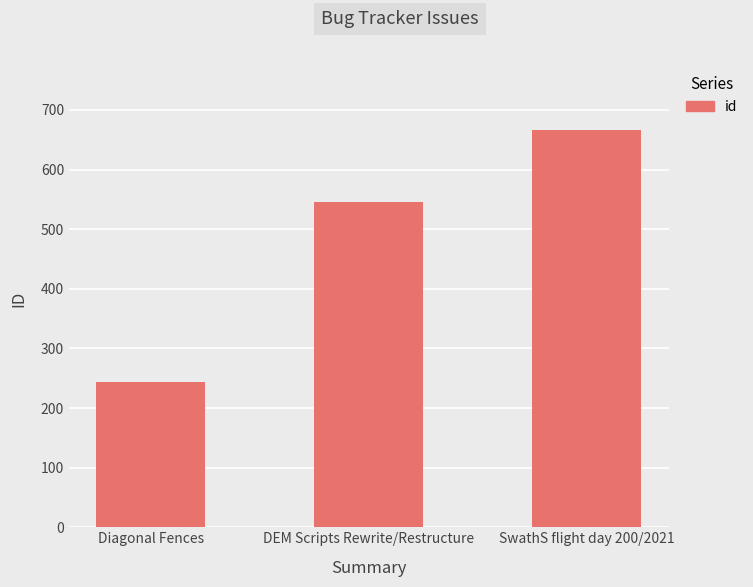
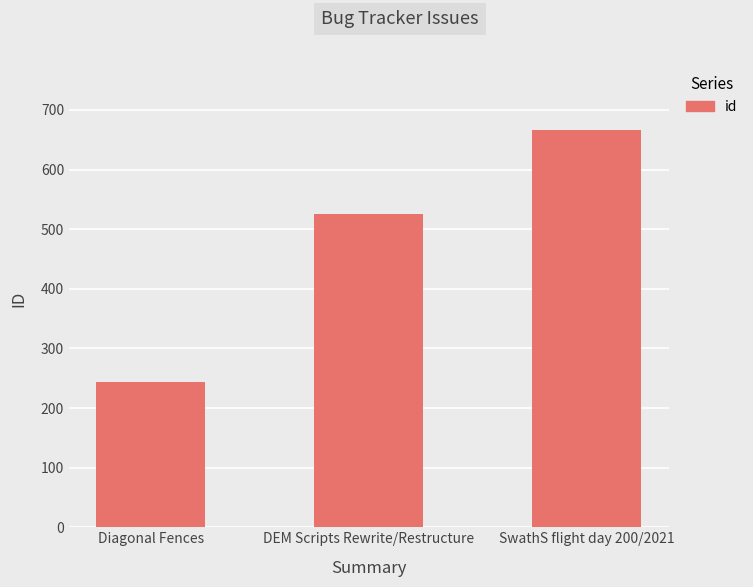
  {
    "Diagonal Fences": 240,
-   "DEM Scripts Rewrite/Restructure": 550,
+   "DEM Scripts Rewrite/Restructure": 530,
    "SwathS flight day 200/2021": 670
  }
